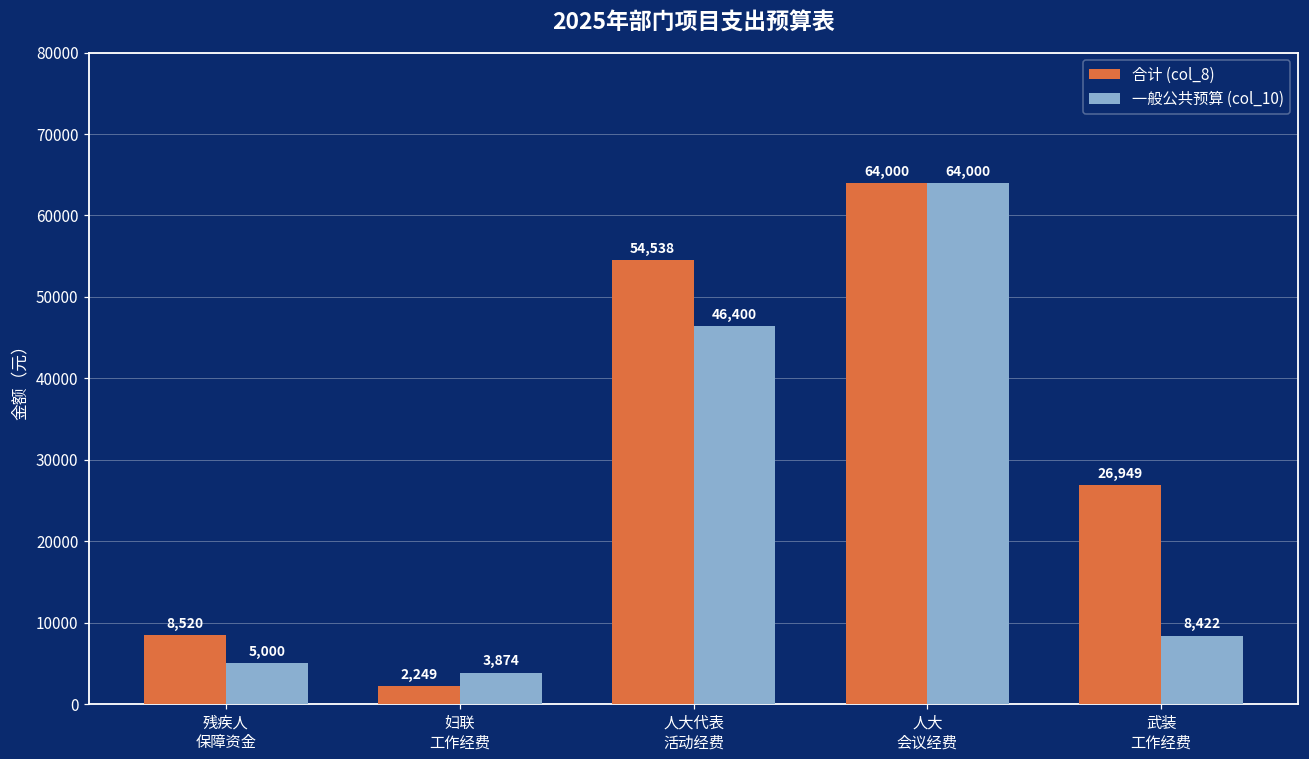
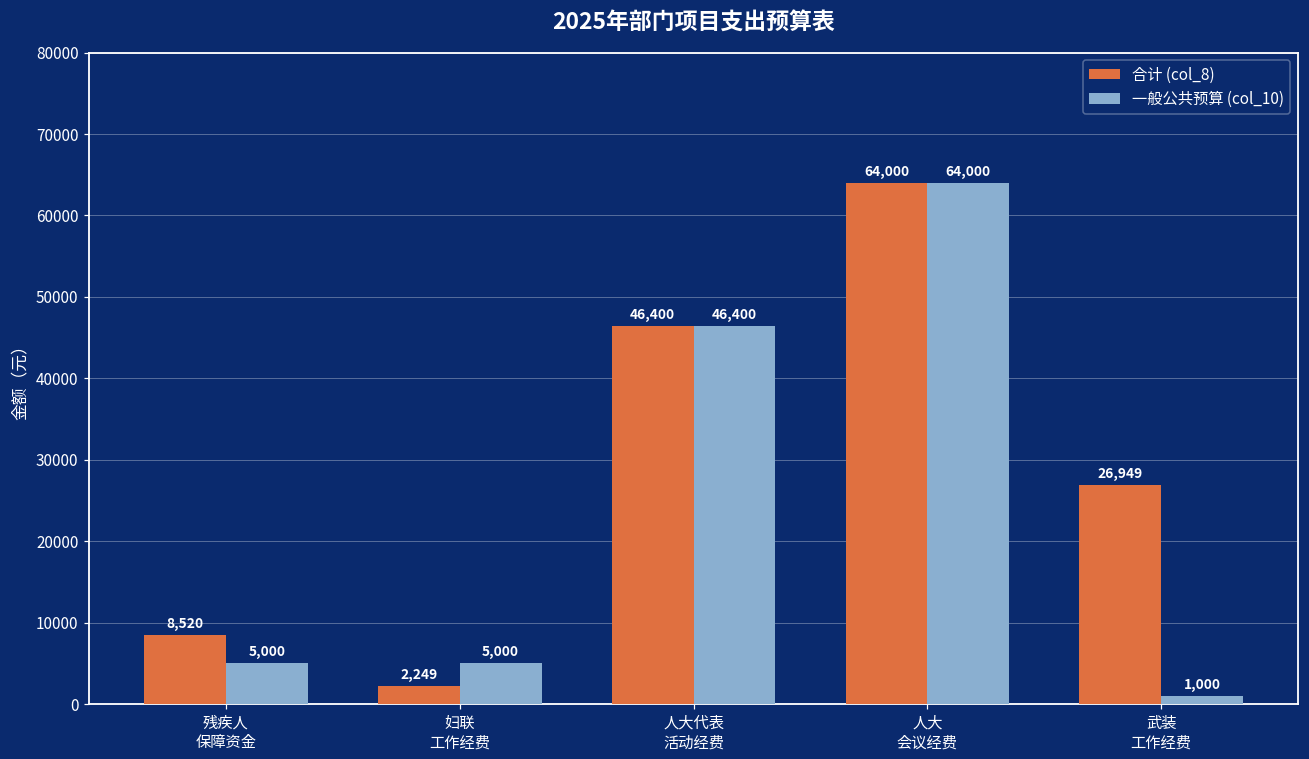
  {
    "合计 (col_8)": {
      "残疾人 保障资金": "8,520",
      "妇联 工作经费": "2,249",
-     "人大代表 活动经费": "54,538",
+     "人大代表 活动经费": "46,400",
      "人大 会议经费": "64,000",
      "武装 工作经费": "26,949"
    },
    "一般公共预算 (col_10)": {
      "残疾人 保障资金": "5,000",
-     "妇联 工作经费": "3,874",
+     "妇联 工作经费": "5,000",
      "人大代表 活动经费": "46,400",
      "人大 会议经费": "64,000",
-     "武装 工作经费": "8,422"
+     "武装 工作经费": "1,000"
    }
  }
